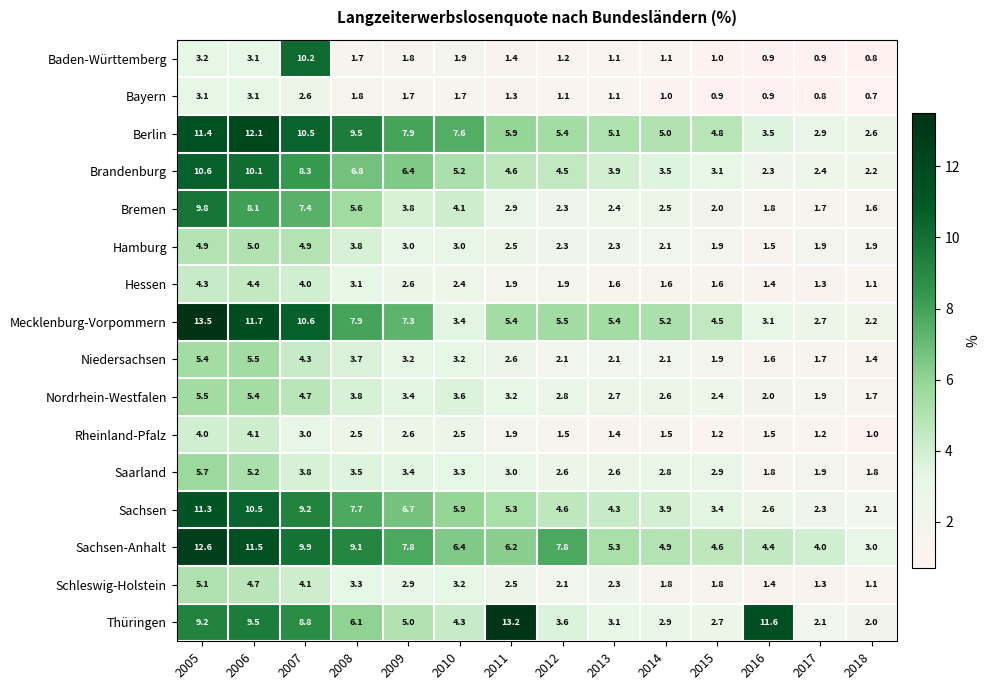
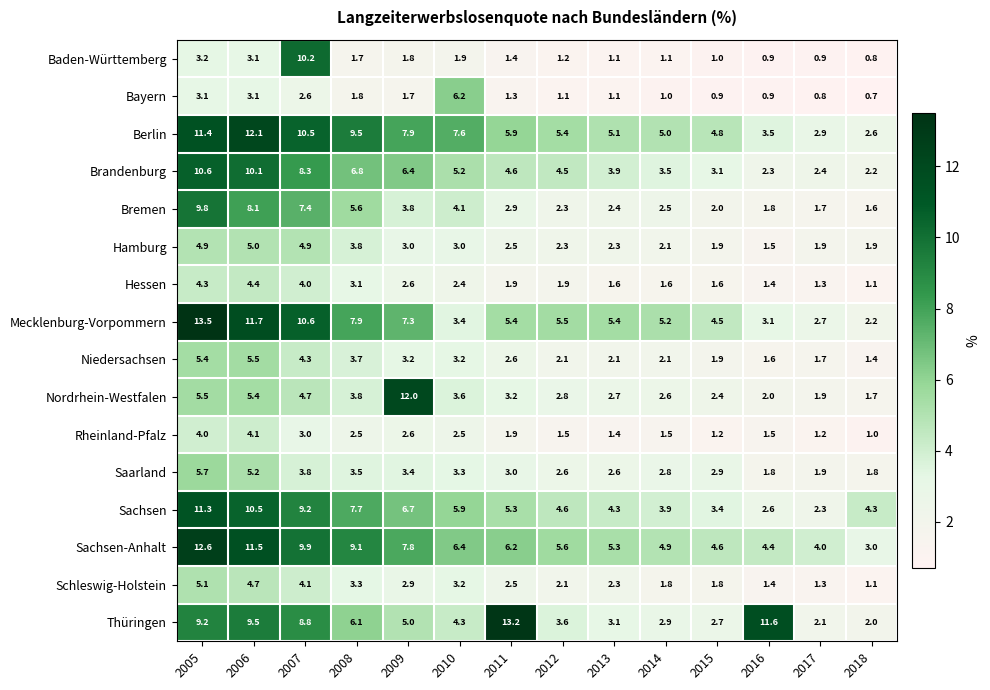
  {
    "Bayern": {
      "2005": 3.1,
      "2006": 3.1,
      "2007": 2.6,
      "2008": 1.8,
      "2009": 1.7,
-     "2010": 1.7,
+     "2010": 6.2,
      "2011": 1.3,
      "2012": 1.1,
      "2013": 1.1,
      "2014": 1.0,
      "2015": 0.9,
      "2016": 0.9,
      "2017": 0.8,
      "2018": 0.7
    },
    "Nordrhein-Westfalen": {
      "2005": 5.5,
      "2006": 5.4,
      "2007": 4.7,
      "2008": 3.8,
-     "2009": 3.4,
+     "2009": 12.0,
      "2010": 3.6,
      "2011": 3.2,
      "2012": 2.8,
      "2013": 2.7,
      "2014": 2.6,
      "2015": 2.4,
      "2016": 2.0,
      "2017": 1.9,
      "2018": 1.7
    },
    "Sachsen": {
      "2005": 11.3,
      "2006": 10.5,
      "2007": 9.2,
      "2008": 7.7,
      "2009": 6.7,
      "2010": 5.9,
      "2011": 5.3,
      "2012": 4.6,
      "2013": 4.3,
      "2014": 3.9,
      "2015": 3.4,
      "2016": 2.6,
      "2017": 2.3,
-     "2018": 2.1
+     "2018": 4.3
    },
    "Sachsen-Anhalt": {
      "2005": 12.6,
      "2006": 11.5,
      "2007": 9.9,
      "2008": 9.1,
      "2009": 7.8,
      "2010": 6.4,
      "2011": 6.2,
-     "2012": 7.8,
+     "2012": 5.6,
      "2013": 5.3,
      "2014": 4.9,
      "2015": 4.6,
      "2016": 4.4,
      "2017": 4.0,
      "2018": 3.0
    }
  }
